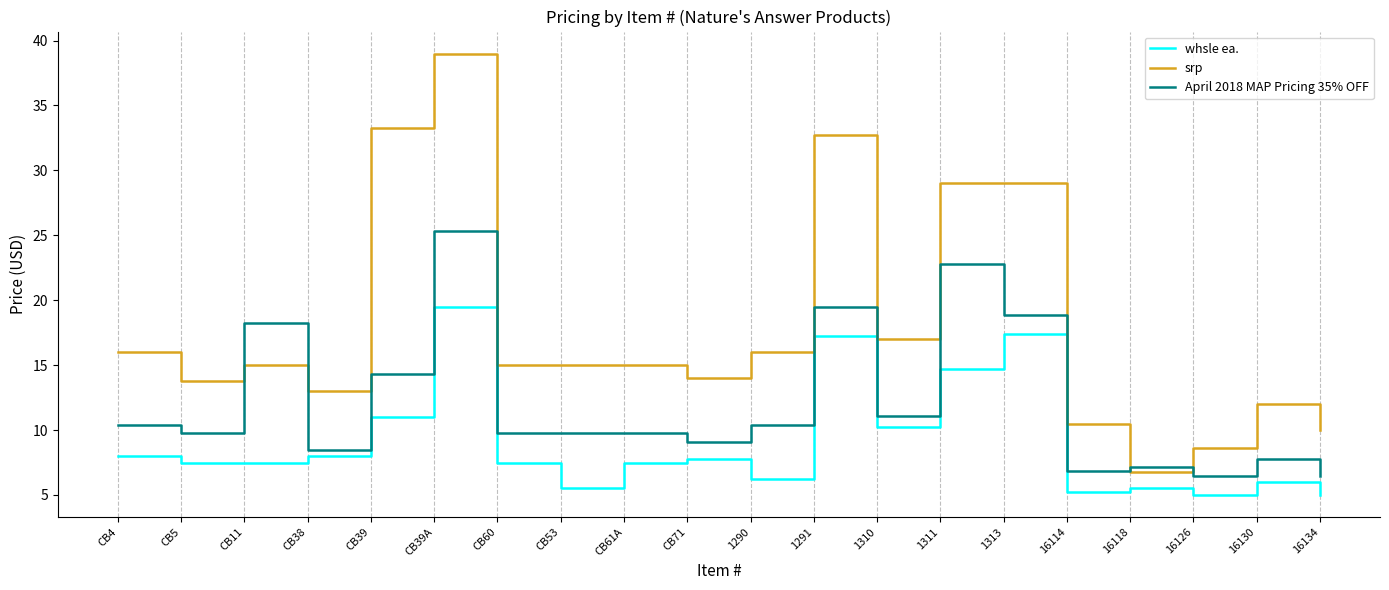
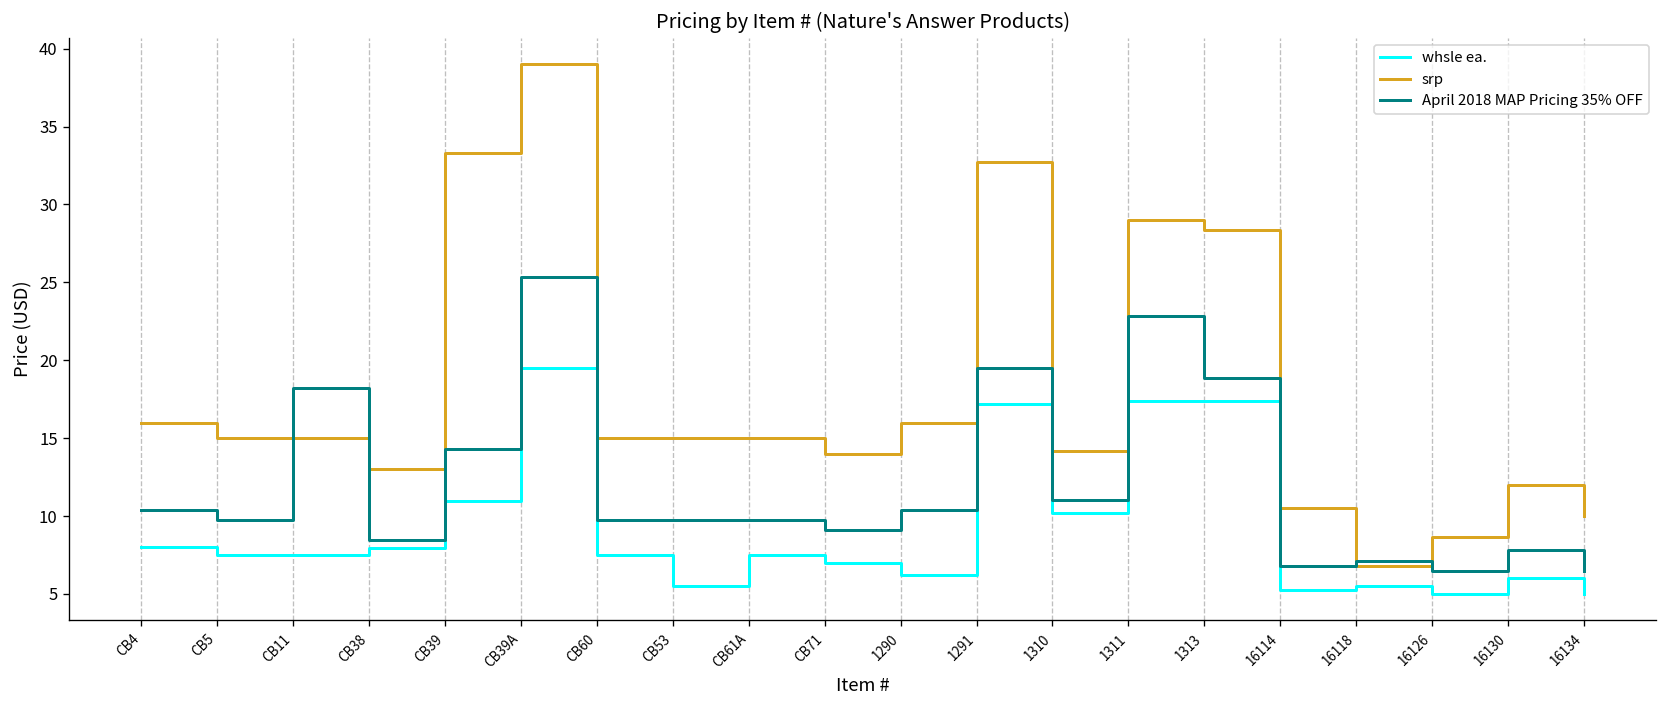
  {
    "whsle ea.": {
      "CB4": 8.0,
      "CB5": 7.5,
      "CB11": 7.5,
      "CB38": 8.0,
      "CB39": 11.0,
      "CB39A": 19.5,
      "CB60": 7.5,
      "CB53": 5.5,
      "CB61A": 7.5,
-     "CB71": 7.8,
+     "CB71": 7.0,
      "1290": 6.2,
      "1291": 17.2,
      "1310": 10.2,
-     "1311": 14.7,
+     "1311": 17.4,
      "1313": 17.4,
      "16114": 5.2,
      "16118": 5.5,
      "16126": 5.0,
      "16130": 6.0,
      "16134": 5.0
    },
    "srp": {
      "CB4": 16.0,
-     "CB5": 13.7,
+     "CB5": 15.0,
      "CB11": 15.0,
      "CB38": 13.0,
      "CB39": 33.3,
      "CB39A": 39.0,
      "CB60": 15.0,
      "CB53": 15.0,
      "CB61A": 15.0,
      "CB71": 14.0,
      "1290": 16.0,
      "1291": 32.7,
-     "1310": 17.0,
+     "1310": 14.2,
      "1311": 29.0,
-     "1313": 29.0,
+     "1313": 28.3,
      "16114": 10.5,
      "16118": 6.8,
      "16126": 8.6,
      "16130": 12.0,
      "16134": 10.0
    },
    "April 2018 MAP Pricing 35% OFF": {
      "CB4": 10.4,
      "CB5": 9.7,
      "CB11": 18.2,
      "CB38": 8.4,
      "CB39": 14.3,
      "CB39A": 25.3,
      "CB60": 9.7,
      "CB53": 9.7,
      "CB61A": 9.7,
      "CB71": 9.1,
      "1290": 10.4,
      "1291": 19.5,
      "1310": 11.0,
      "1311": 22.8,
      "1313": 18.8,
      "16114": 6.8,
      "16118": 7.1,
      "16126": 6.5,
      "16130": 7.8,
      "16134": 6.5
    }
  }
